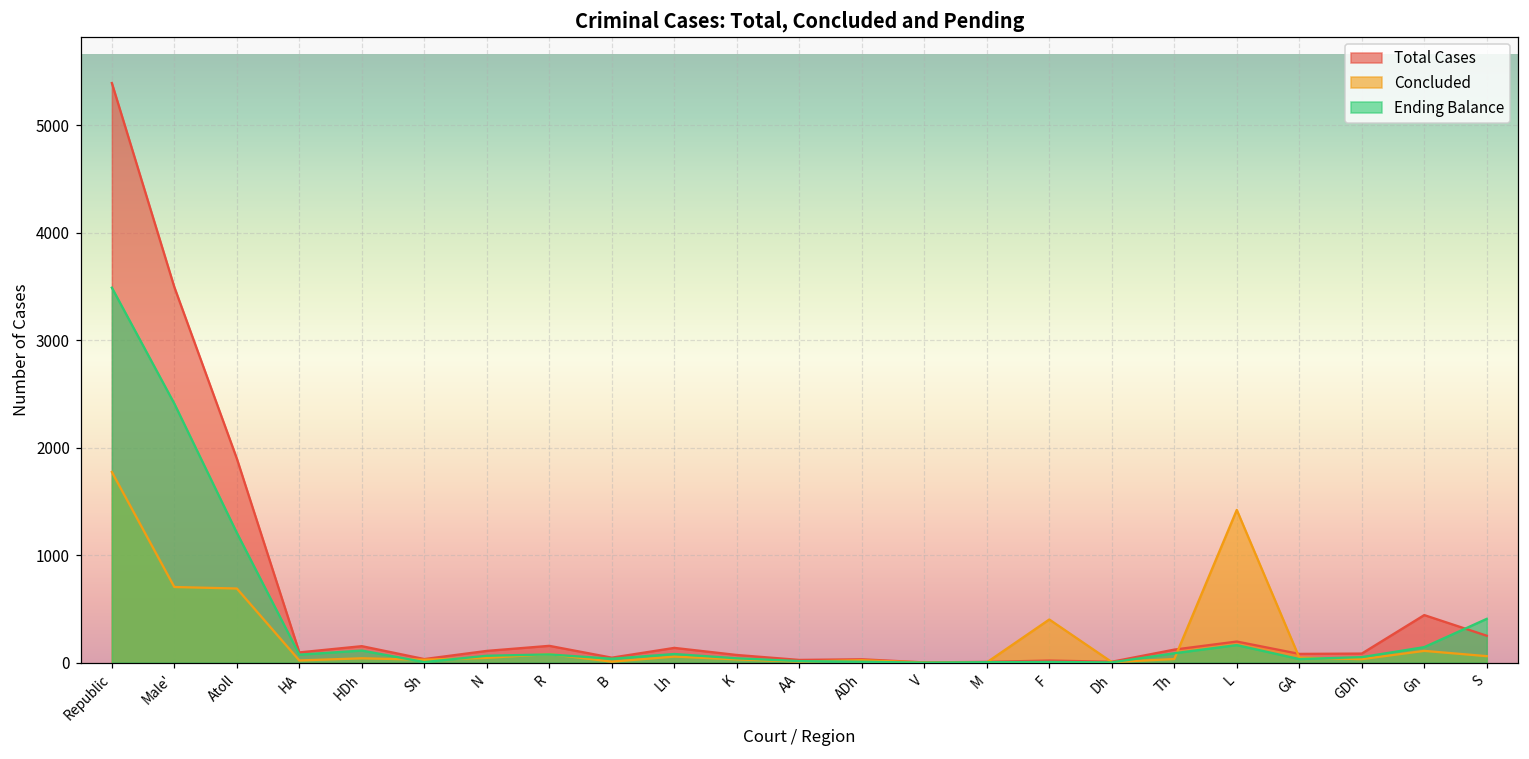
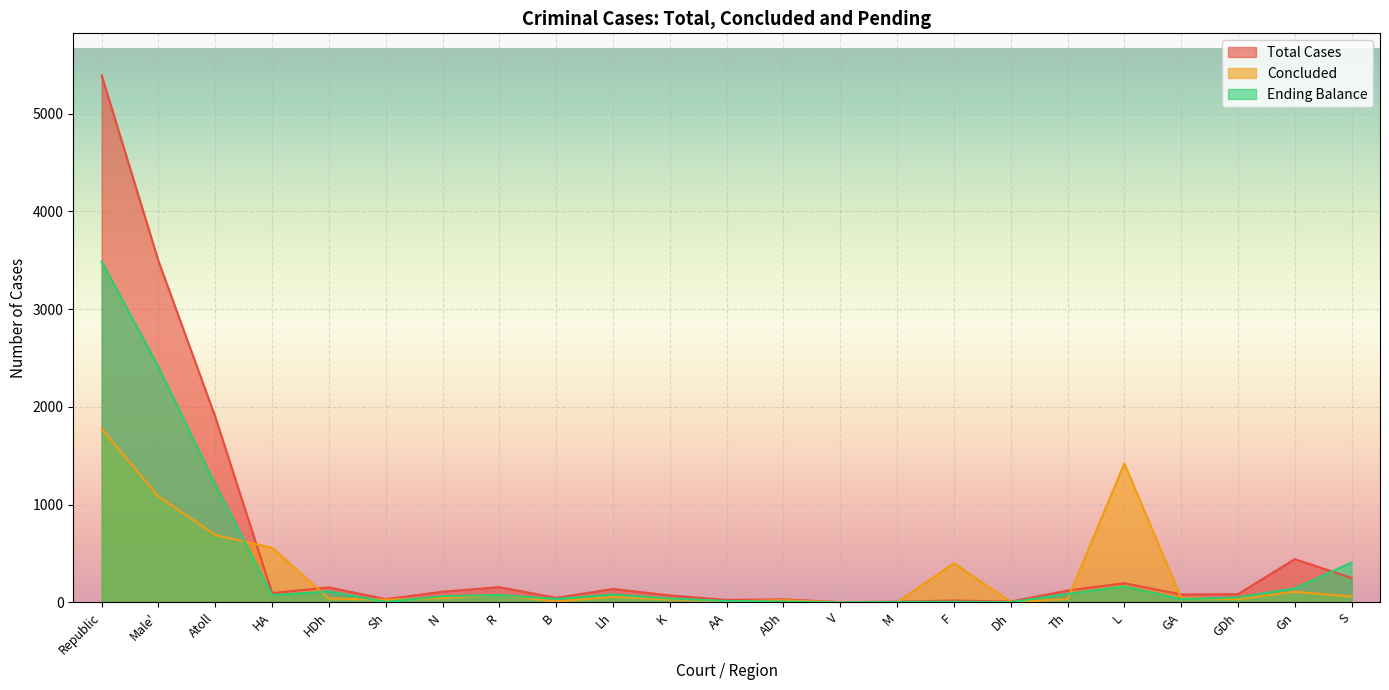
  {
    "Total Cases": {
      "Republic": 5400,
      "Male'": 3500,
      "Atoll": 1900,
      "HDh": 200,
      "N": 100,
      "R": 200,
      "Lh": 100,
      "K": 100,
      "Th": 100,
      "L": 200,
      "GA": 100,
      "GDh": 100,
      "Gn": 400,
      "S": 300
    },
    "Concluded": {
      "Republic": 1800,
-     "Male'": 700,
+     "Male'": 1100,
      "Atoll": 700,
-     "HA": 0,
+     "HA": 600,
      "HDh": 0,
      "B": 0,
      "F": 400,
      "Th": 0,
      "L": 1400,
      "Gn": 100,
      "S": 100
    },
    "Ending Balance": {
      "Republic": 3500,
      "Male'": 2400,
      "Atoll": 1200,
      "HDh": 100,
      "Th": 100,
      "L": 200,
      "Gn": 100,
      "S": 400
    }
  }
